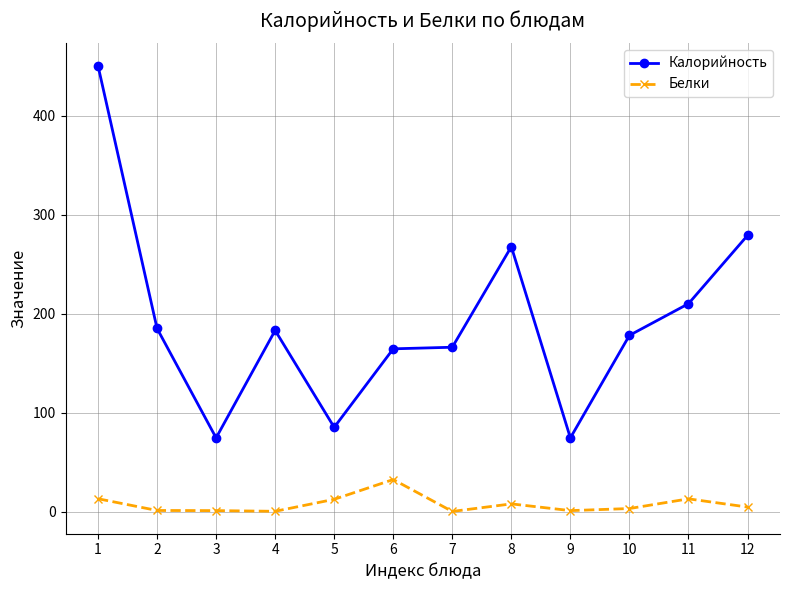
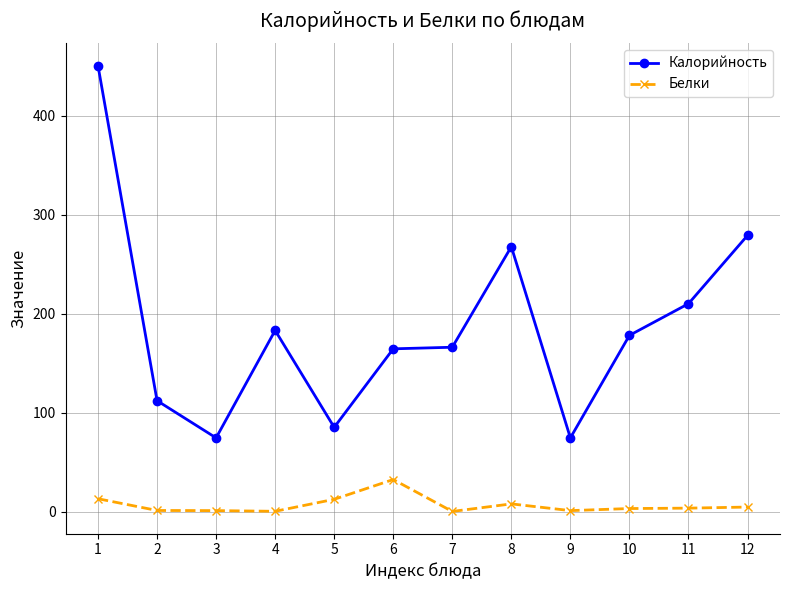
  {
    "Калорийность": {
      "1": 450,
-     "2": 190,
+     "2": 110,
      "3": 70,
      "4": 180,
      "5": 90,
      "6": 160,
      "7": 170,
      "8": 270,
      "9": 70,
      "10": 180,
      "11": 210,
      "12": 280
    },
    "Белки": {
      "1": 10,
      "2": 0,
      "3": 0,
      "4": 0,
      "5": 10,
      "6": 30,
      "7": 0,
      "8": 10,
      "9": 0,
      "10": 0,
-     "11": 10,
+     "11": 0,
      "12": 0
    }
  }
